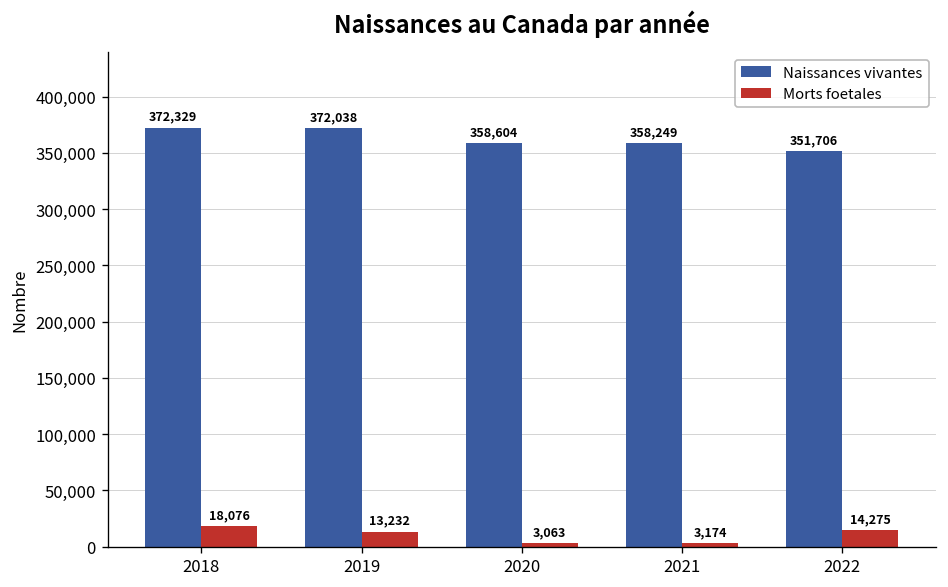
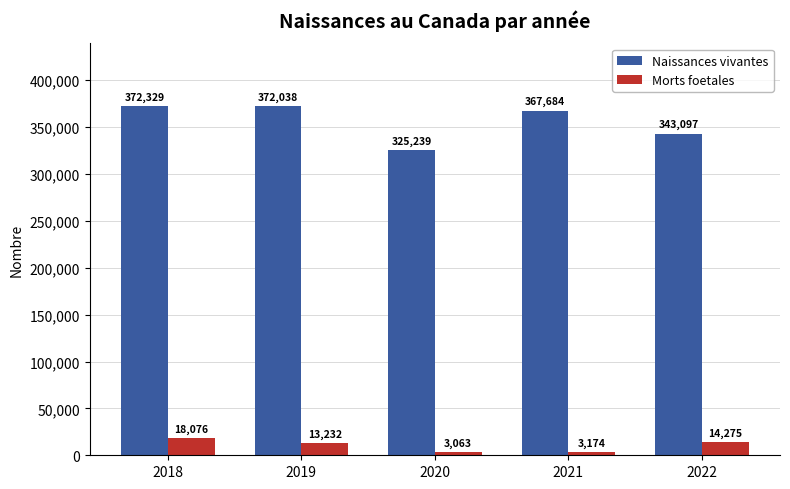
  {
    "Naissances vivantes": {
      "2018": "372,329",
      "2019": "372,038",
-     "2020": "358,604",
-     "2021": "358,249",
-     "2022": "351,706"
+     "2020": "325,239",
+     "2021": "367,684",
+     "2022": "343,097"
    },
    "Morts foetales": {
      "2018": "18,076",
      "2019": "13,232",
      "2020": "3,063",
      "2021": "3,174",
      "2022": "14,275"
    }
  }
